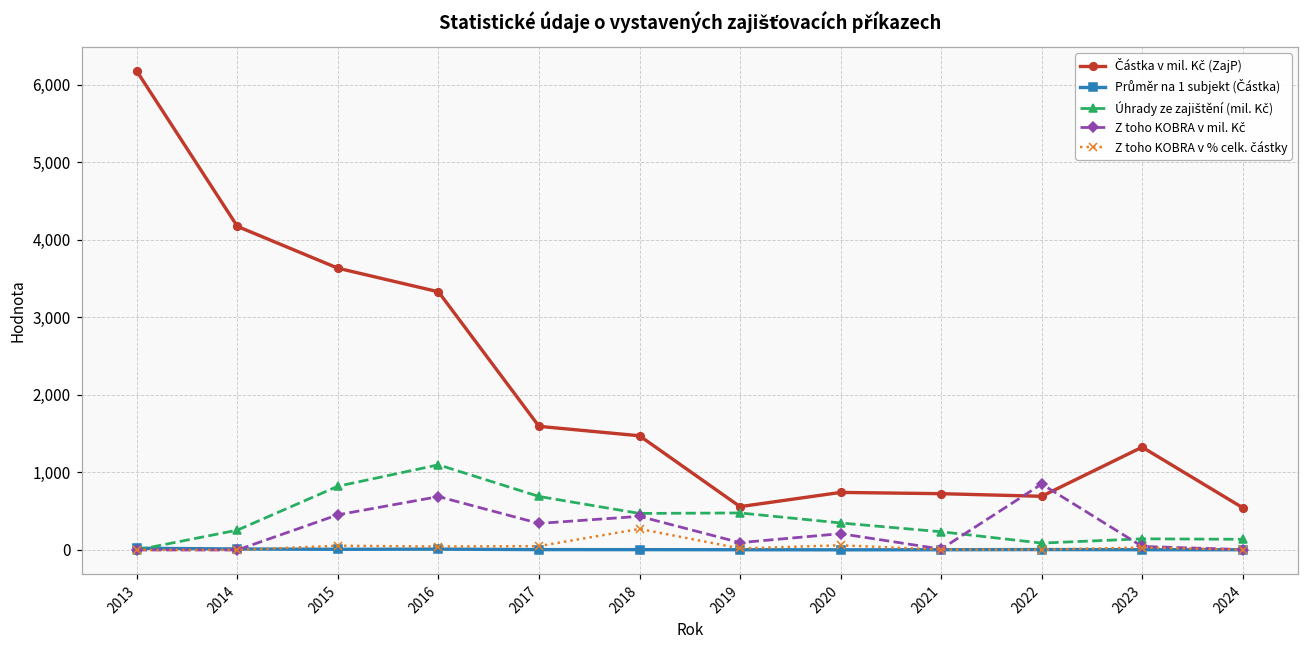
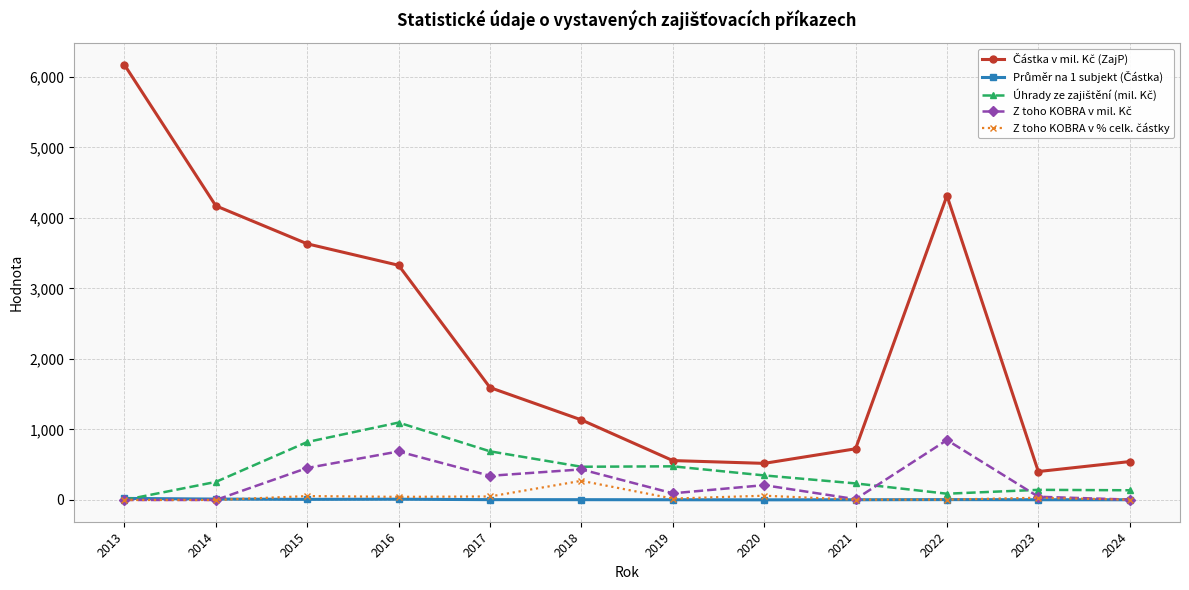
  {
    "Částka v mil. Kč (ZajP)": {
      "2013": "6,200",
      "2014": "4,200",
      "2015": "3,600",
      "2016": "3,300",
      "2017": "1,600",
-     "2018": "1,500",
+     "2018": "1,100",
      "2019": "600",
-     "2020": "700",
+     "2020": "500",
      "2021": "700",
-     "2022": "700",
-     "2023": "1,300",
+     "2022": "4,300",
+     "2023": "400",
      "2024": "500"
    },
    "Průměr na 1 subjekt (Částka)": {
      "2015": "0",
      "2017": "0",
      "2018": "0",
      "2020": "0"
    },
    "Úhrady ze zajištění (mil. Kč)": {
      "2014": "300",
      "2015": "800",
      "2016": "1,100",
      "2017": "700",
      "2018": "500",
      "2019": "500",
      "2020": "300",
      "2021": "200",
      "2022": "100",
      "2023": "100",
      "2024": "100"
    },
    "Z toho KOBRA v mil. Kč": {
      "2015": "500",
      "2016": "700",
      "2017": "300",
      "2018": "400",
      "2019": "100",
      "2020": "200",
      "2022": "900"
    },
    "Z toho KOBRA v % celk. částky": {
      "2015": "100",
      "2017": "0",
      "2018": "300",
      "2020": "100"
    }
  }
